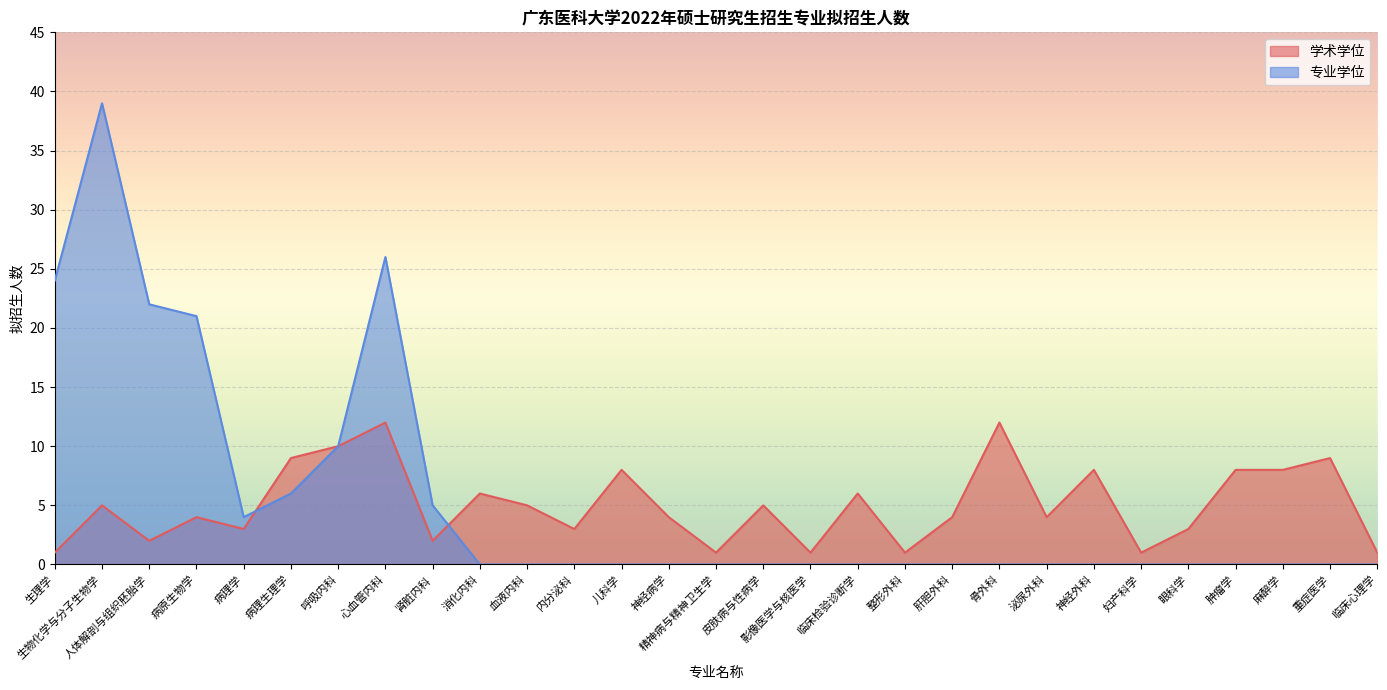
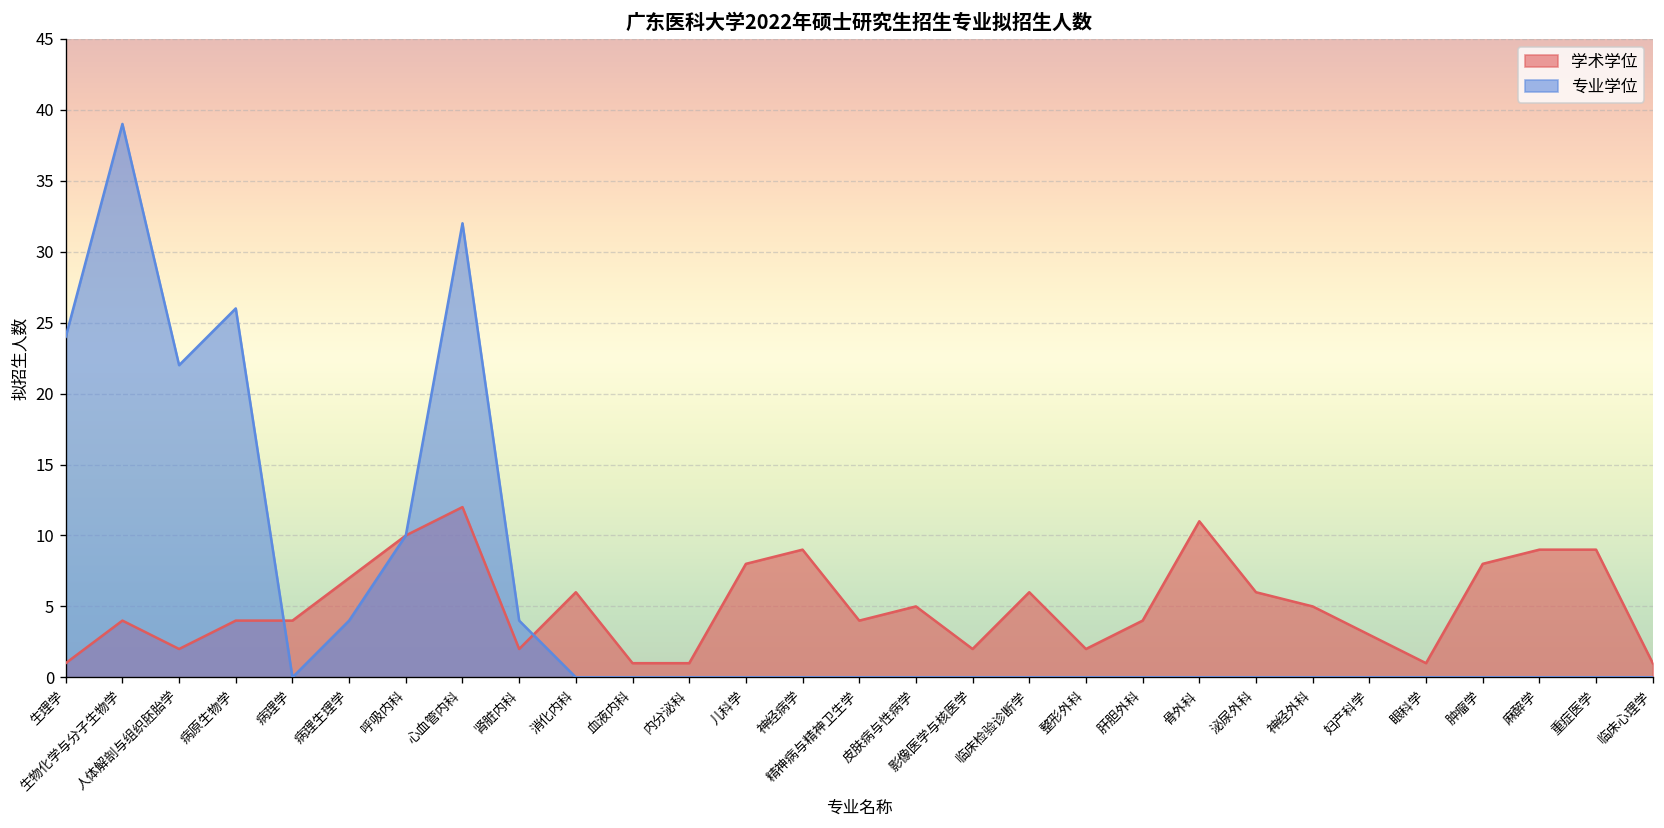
  {
    "学术学位": {
      "生理学": 1,
-     "生物化学与分子生物学": 5,
+     "生物化学与分子生物学": 4,
      "人体解剖与组织胚胎学": 2,
      "病原生物学": 4,
-     "病理学": 3,
-     "病理生理学": 9,
+     "病理学": 4,
+     "病理生理学": 7,
      "心血管内科": 12,
      "肾脏内科": 2,
      "消化内科": 6,
-     "血液内科": 5,
-     "内分泌科": 3,
+     "血液内科": 1,
+     "内分泌科": 1,
      "儿科学": 8,
-     "神经病学": 4,
-     "精神病与精神卫生学": 1,
+     "神经病学": 9,
+     "精神病与精神卫生学": 4,
      "皮肤病与性病学": 5,
-     "影像医学与核医学": 1,
+     "影像医学与核医学": 2,
      "临床检验诊断学": 6,
-     "整形外科": 1,
+     "整形外科": 2,
      "肝胆外科": 4,
-     "骨外科": 12,
-     "泌尿外科": 4,
-     "神经外科": 8,
-     "妇产科学": 1,
-     "眼科学": 3,
+     "骨外科": 11,
+     "泌尿外科": 6,
+     "神经外科": 5,
+     "妇产科学": 3,
+     "眼科学": 1,
      "肿瘤学": 8,
-     "麻醉学": 8,
+     "麻醉学": 9,
      "重症医学": 9,
      "临床心理学": 1
    },
    "专业学位": {
      "生理学": 24,
      "生物化学与分子生物学": 39,
      "人体解剖与组织胚胎学": 22,
-     "病原生物学": 21,
-     "病理学": 4,
-     "病理生理学": 6,
-     "心血管内科": 26,
-     "肾脏内科": 5,
+     "病原生物学": 26,
+     "病理学": 0,
+     "病理生理学": 4,
+     "心血管内科": 32,
+     "肾脏内科": 4,
      "消化内科": 0,
      "血液内科": 0,
      "内分泌科": 0,
      "儿科学": 0,
      "神经病学": 0,
      "精神病与精神卫生学": 0,
      "皮肤病与性病学": 0,
      "影像医学与核医学": 0,
      "临床检验诊断学": 0,
      "整形外科": 0,
      "肝胆外科": 0,
      "骨外科": 0,
      "泌尿外科": 0,
      "神经外科": 0,
      "妇产科学": 0,
      "眼科学": 0,
      "肿瘤学": 0,
      "麻醉学": 0,
      "重症医学": 0,
      "临床心理学": 0
    }
  }
